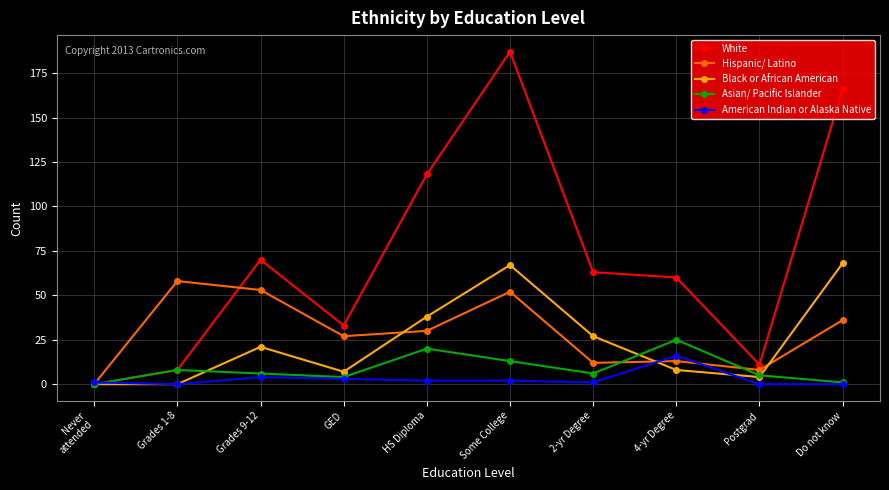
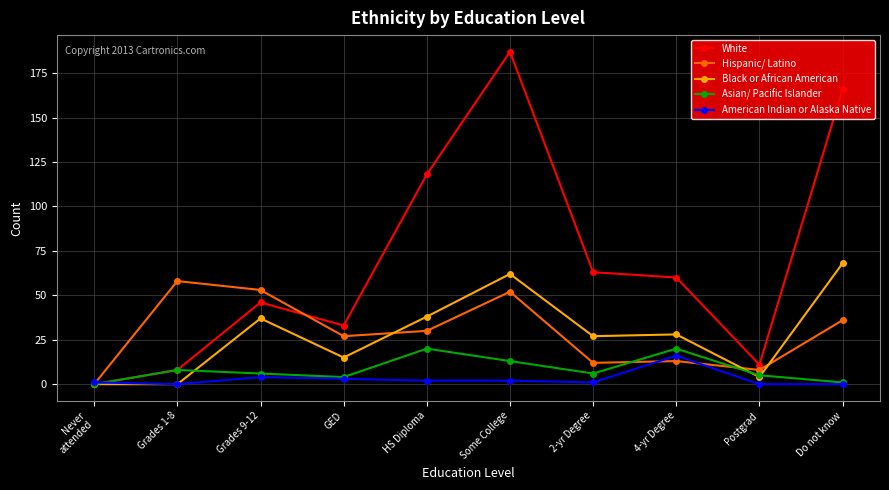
  {
    "White": {
-     "Grades 9-12": 70,
+     "Grades 9-12": 46,
      "GED": 33,
      "HS Diploma": 118,
      "Some College": 187,
      "2-yr Degree": 63,
      "4-yr Degree": 60,
      "Postgrad": 11
    },
    "Hispanic/ Latino": {
      "Grades 1-8": 58,
      "Grades 9-12": 53,
      "GED": 27,
      "HS Diploma": 30,
      "Some College": 52,
      "2-yr Degree": 12,
      "4-yr Degree": 13,
      "Postgrad": 8,
      "Do not know": 36
    },
    "Black or African American": {
-     "Grades 9-12": 21,
-     "GED": 7,
+     "Grades 9-12": 37,
+     "GED": 15,
      "HS Diploma": 38,
-     "Some College": 67,
+     "Some College": 62,
      "2-yr Degree": 27,
-     "4-yr Degree": 8,
+     "4-yr Degree": 28,
      "Do not know": 68
    },
    "Asian/ Pacific Islander": {
      "Grades 9-12": 6,
      "HS Diploma": 20,
      "Some College": 13,
      "2-yr Degree": 6,
-     "4-yr Degree": 25
+     "4-yr Degree": 20
    },
    "American Indian or Alaska Native": {
      "Grades 9-12": 4,
      "HS Diploma": 2,
      "Some College": 2,
      "2-yr Degree": 1,
      "4-yr Degree": 16,
      "Postgrad": 0
    }
  }
